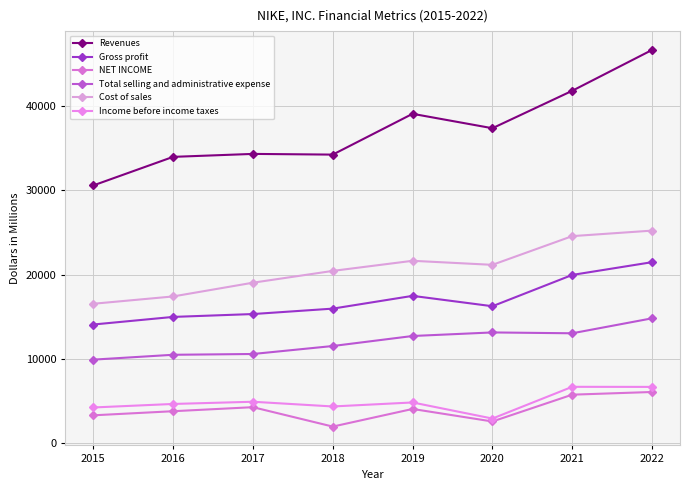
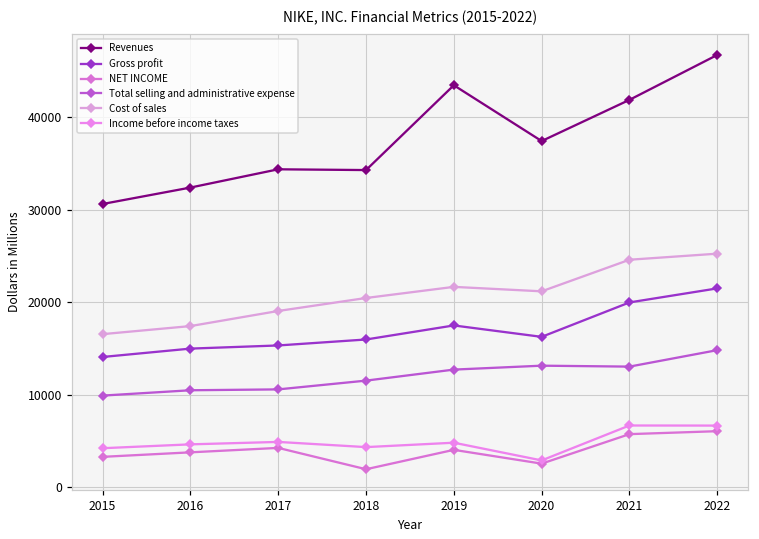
  {
    "Revenues": {
      "2015": 31000,
-     "2016": 34000,
+     "2016": 32000,
      "2017": 34000,
      "2018": 34000,
-     "2019": 39000,
+     "2019": 43000,
      "2020": 37000,
      "2021": 42000,
      "2022": 47000
    }
  }
